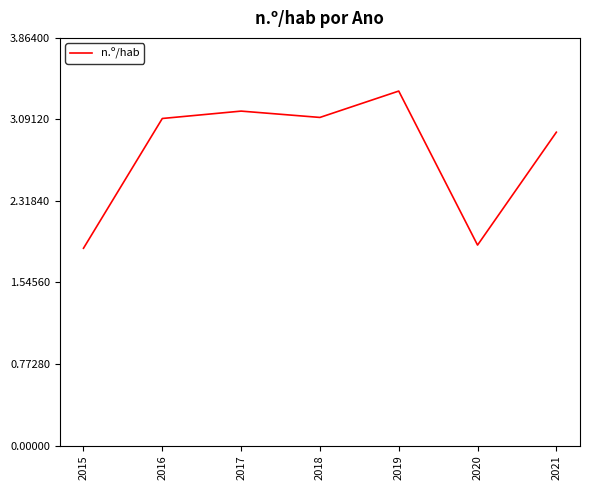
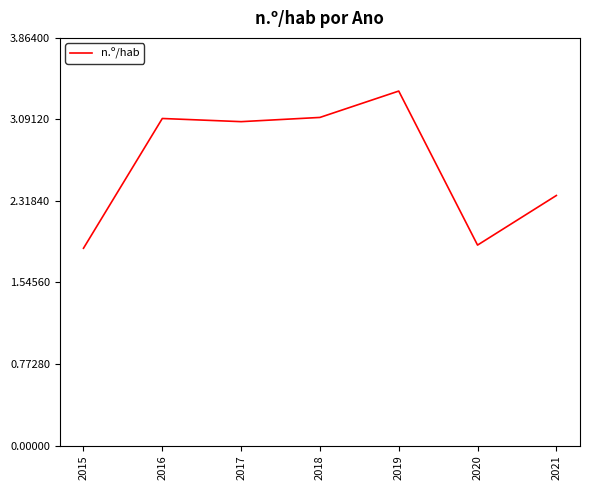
  {
    "2015": 1.87,
    "2016": 3.10,
-   "2017": 3.17,
+   "2017": 3.07,
    "2018": 3.11,
    "2019": 3.36,
    "2020": 1.90,
-   "2021": 2.97
+   "2021": 2.37
  }
